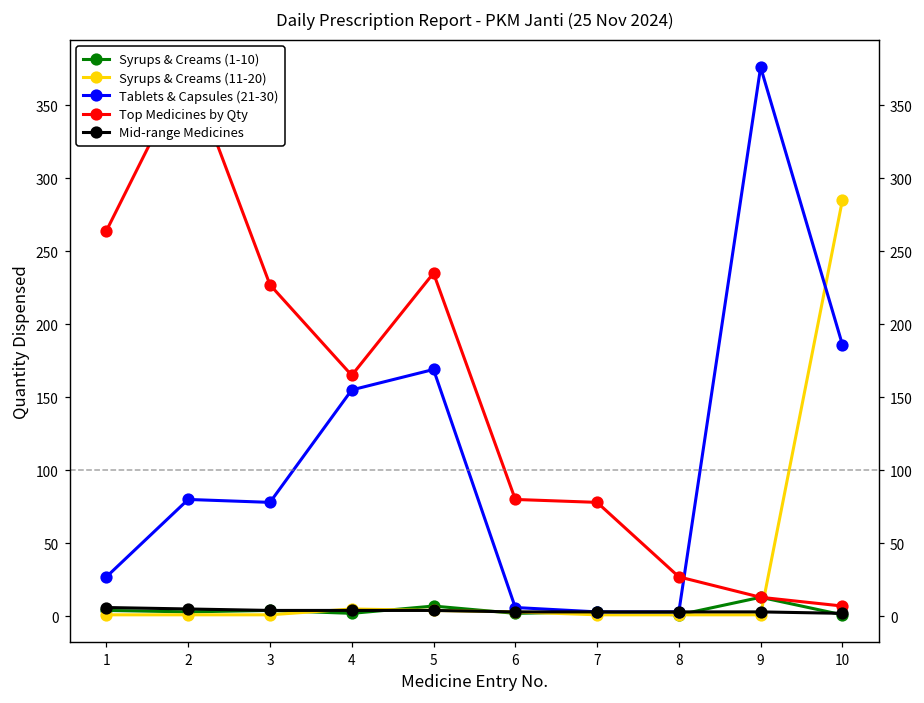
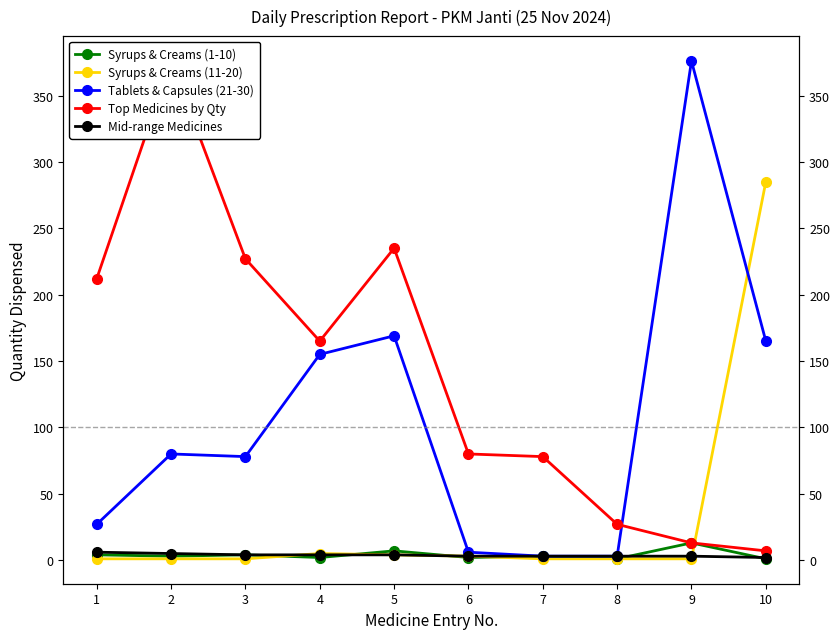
  {
    "Syrups & Creams (1-10)": {
      "1": 4,
      "2": 3,
      "4": 2,
      "5": 7
    },
    "Syrups & Creams (11-20)": {
      "1": 1,
      "2": 1,
      "3": 1,
      "7": 1,
      "9": 1,
      "10": 285
    },
    "Tablets & Capsules (21-30)": {
      "1": 27,
      "2": 80,
      "3": 78,
      "4": 155,
      "5": 169,
      "6": 6,
      "9": 376,
-     "10": 186
+     "10": 165
    },
    "Top Medicines by Qty": {
-     "1": 264,
+     "1": 212,
      "3": 227,
      "4": 165,
      "5": 235,
      "6": 80,
      "7": 78,
      "8": 27,
      "10": 7
    },
    "Mid-range Medicines": {
      "1": 6,
      "2": 5,
      "9": 3
    }
  }
